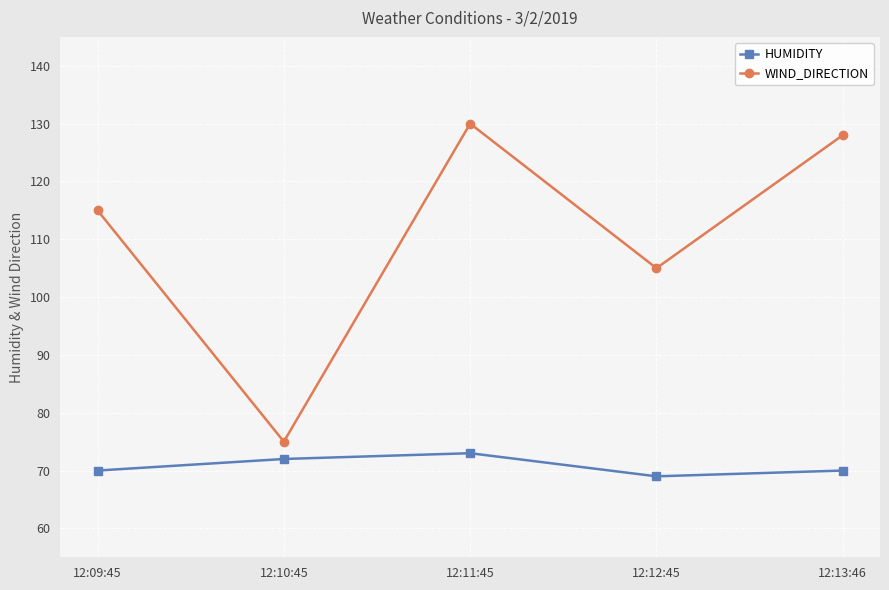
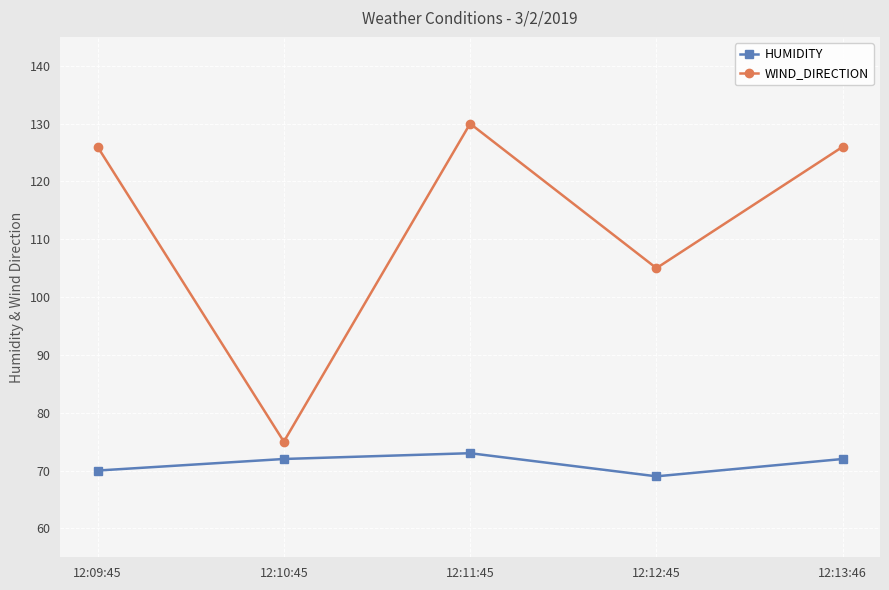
  {
    "HUMIDITY": {
      "12:09:45": 70,
      "12:10:45": 72,
      "12:11:45": 73,
      "12:12:45": 69,
-     "12:13:46": 70
+     "12:13:46": 72
    },
    "WIND_DIRECTION": {
-     "12:09:45": 115,
+     "12:09:45": 126,
      "12:10:45": 75,
      "12:11:45": 130,
      "12:12:45": 105,
-     "12:13:46": 128
+     "12:13:46": 126
    }
  }
